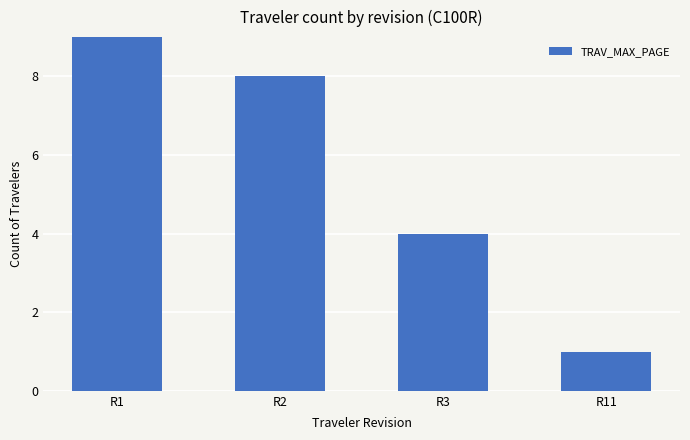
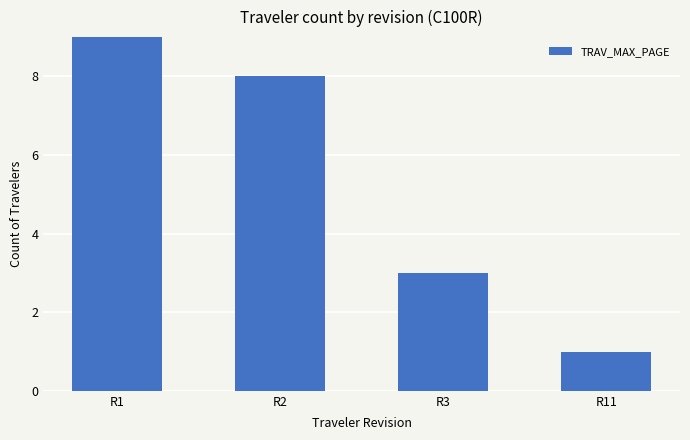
  {
    "R2": 8,
-   "R3": 4,
+   "R3": 3,
    "R11": 1
  }
